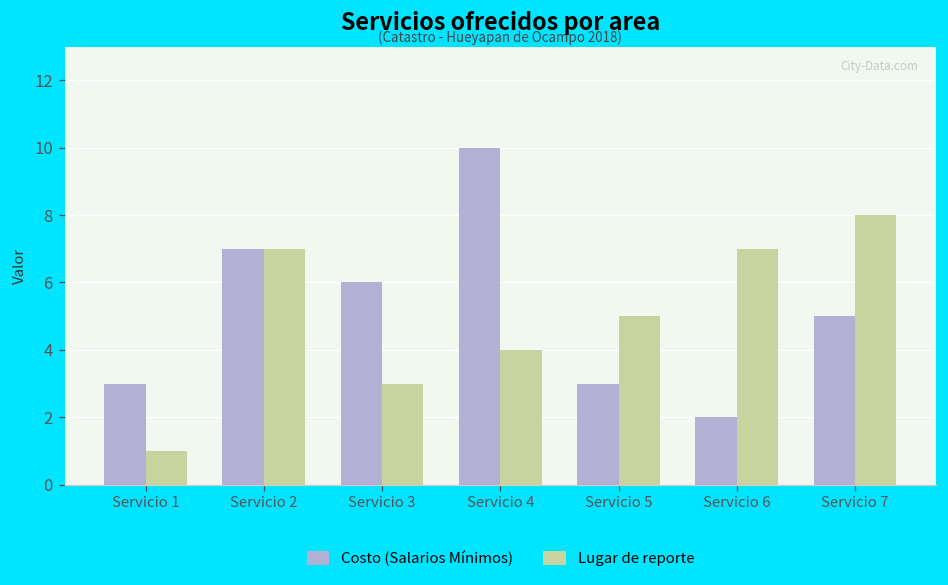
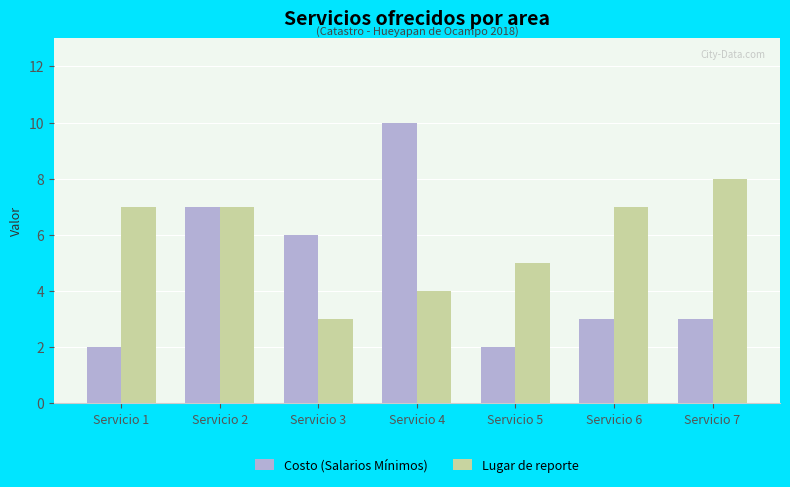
  {
    "Costo (Salarios Mínimos)": {
-     "Servicio 1": 3,
+     "Servicio 1": 2,
      "Servicio 2": 7,
      "Servicio 3": 6,
      "Servicio 4": 10,
-     "Servicio 5": 3,
-     "Servicio 6": 2,
-     "Servicio 7": 5
+     "Servicio 5": 2,
+     "Servicio 6": 3,
+     "Servicio 7": 3
    },
    "Lugar de reporte": {
-     "Servicio 1": 1,
+     "Servicio 1": 7,
      "Servicio 2": 7,
      "Servicio 3": 3,
      "Servicio 4": 4,
      "Servicio 5": 5,
      "Servicio 6": 7,
      "Servicio 7": 8
    }
  }
